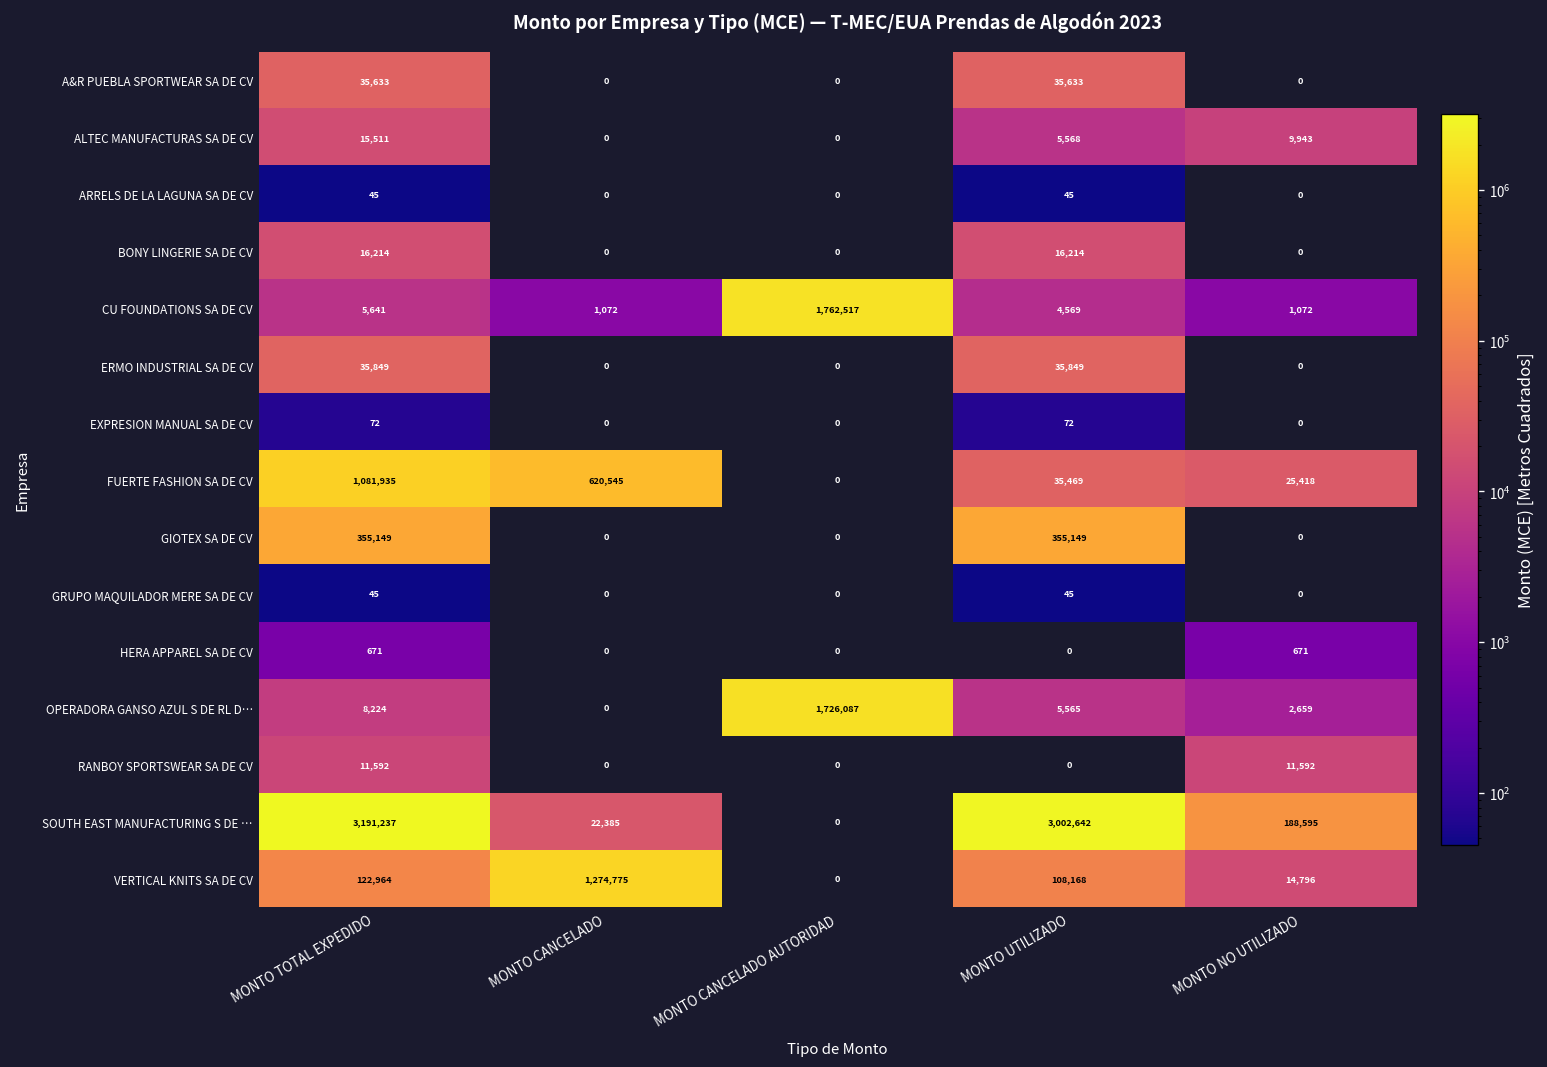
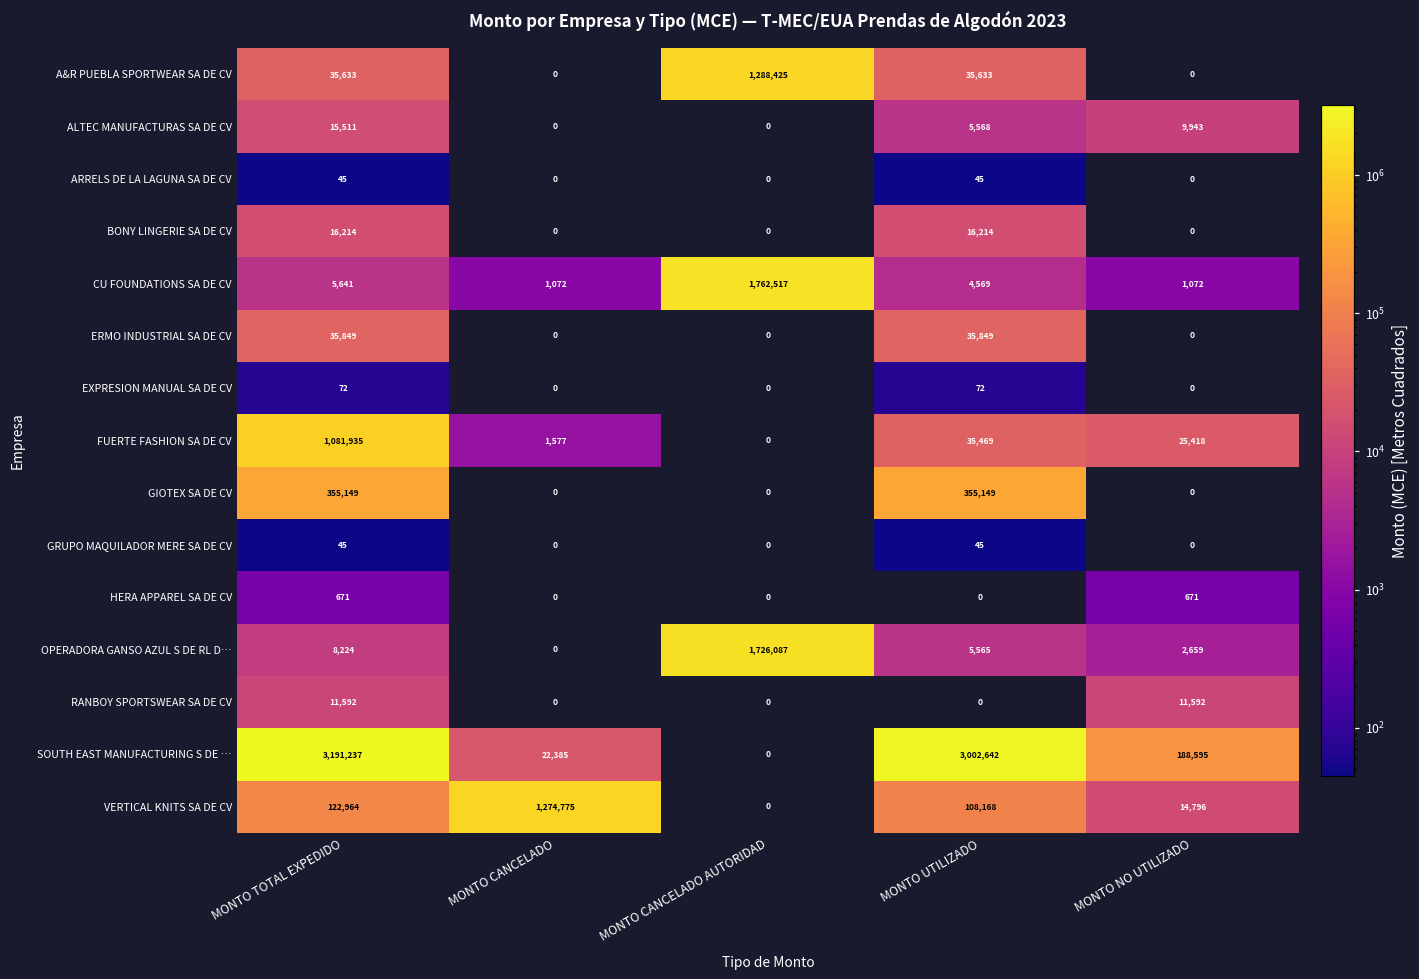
  {
    "A&R PUEBLA SPORTWEAR SA DE CV": {
      "MONTO TOTAL EXPEDIDO": "35,633",
      "MONTO CANCELADO": "0",
-     "MONTO CANCELADO AUTORIDAD": "0",
+     "MONTO CANCELADO AUTORIDAD": "1,288,425",
      "MONTO UTILIZADO": "35,633",
      "MONTO NO UTILIZADO": "0"
    },
    "ALTEC MANUFACTURAS SA DE CV": {
      "MONTO TOTAL EXPEDIDO": "15,511",
      "MONTO CANCELADO": "0",
      "MONTO CANCELADO AUTORIDAD": "0",
      "MONTO UTILIZADO": "5,568",
      "MONTO NO UTILIZADO": "9,943"
    },
    "ARRELS DE LA LAGUNA SA DE CV": {
      "MONTO TOTAL EXPEDIDO": "45",
      "MONTO CANCELADO": "0",
      "MONTO CANCELADO AUTORIDAD": "0",
      "MONTO UTILIZADO": "45",
      "MONTO NO UTILIZADO": "0"
    },
    "BONY LINGERIE SA DE CV": {
      "MONTO TOTAL EXPEDIDO": "16,214",
      "MONTO CANCELADO": "0",
      "MONTO CANCELADO AUTORIDAD": "0",
      "MONTO UTILIZADO": "16,214",
      "MONTO NO UTILIZADO": "0"
    },
    "CU FOUNDATIONS SA DE CV": {
      "MONTO TOTAL EXPEDIDO": "5,641",
      "MONTO CANCELADO": "1,072",
      "MONTO CANCELADO AUTORIDAD": "1,762,517",
      "MONTO UTILIZADO": "4,569",
      "MONTO NO UTILIZADO": "1,072"
    },
    "ERMO INDUSTRIAL SA DE CV": {
      "MONTO TOTAL EXPEDIDO": "35,849",
      "MONTO CANCELADO": "0",
      "MONTO CANCELADO AUTORIDAD": "0",
      "MONTO UTILIZADO": "35,849",
      "MONTO NO UTILIZADO": "0"
    },
    "EXPRESION MANUAL SA DE CV": {
      "MONTO TOTAL EXPEDIDO": "72",
      "MONTO CANCELADO": "0",
      "MONTO CANCELADO AUTORIDAD": "0",
      "MONTO UTILIZADO": "72",
      "MONTO NO UTILIZADO": "0"
    },
    "FUERTE FASHION SA DE CV": {
      "MONTO TOTAL EXPEDIDO": "1,081,935",
-     "MONTO CANCELADO": "620,545",
+     "MONTO CANCELADO": "1,577",
      "MONTO CANCELADO AUTORIDAD": "0",
      "MONTO UTILIZADO": "35,469",
      "MONTO NO UTILIZADO": "25,418"
    },
    "GIOTEX SA DE CV": {
      "MONTO TOTAL EXPEDIDO": "355,149",
      "MONTO CANCELADO": "0",
      "MONTO CANCELADO AUTORIDAD": "0",
      "MONTO UTILIZADO": "355,149",
      "MONTO NO UTILIZADO": "0"
    },
    "GRUPO MAQUILADOR MERE SA DE CV": {
      "MONTO TOTAL EXPEDIDO": "45",
      "MONTO CANCELADO": "0",
      "MONTO CANCELADO AUTORIDAD": "0",
      "MONTO UTILIZADO": "45",
      "MONTO NO UTILIZADO": "0"
    },
    "HERA APPAREL SA DE CV": {
      "MONTO TOTAL EXPEDIDO": "671",
      "MONTO CANCELADO": "0",
      "MONTO CANCELADO AUTORIDAD": "0",
      "MONTO UTILIZADO": "0",
      "MONTO NO UTILIZADO": "671"
    },
    "OPERADORA GANSO AZUL S DE RL D…": {
      "MONTO TOTAL EXPEDIDO": "8,224",
      "MONTO CANCELADO": "0",
      "MONTO CANCELADO AUTORIDAD": "1,726,087",
      "MONTO UTILIZADO": "5,565",
      "MONTO NO UTILIZADO": "2,659"
    },
    "RANBOY SPORTSWEAR SA DE CV": {
      "MONTO TOTAL EXPEDIDO": "11,592",
      "MONTO CANCELADO": "0",
      "MONTO CANCELADO AUTORIDAD": "0",
      "MONTO UTILIZADO": "0",
      "MONTO NO UTILIZADO": "11,592"
    },
    "SOUTH EAST MANUFACTURING S DE …": {
      "MONTO TOTAL EXPEDIDO": "3,191,237",
      "MONTO CANCELADO": "22,385",
      "MONTO CANCELADO AUTORIDAD": "0",
      "MONTO UTILIZADO": "3,002,642",
      "MONTO NO UTILIZADO": "188,595"
    },
    "VERTICAL KNITS SA DE CV": {
      "MONTO TOTAL EXPEDIDO": "122,964",
      "MONTO CANCELADO": "1,274,775",
      "MONTO CANCELADO AUTORIDAD": "0",
      "MONTO UTILIZADO": "108,168",
      "MONTO NO UTILIZADO": "14,796"
    }
  }
